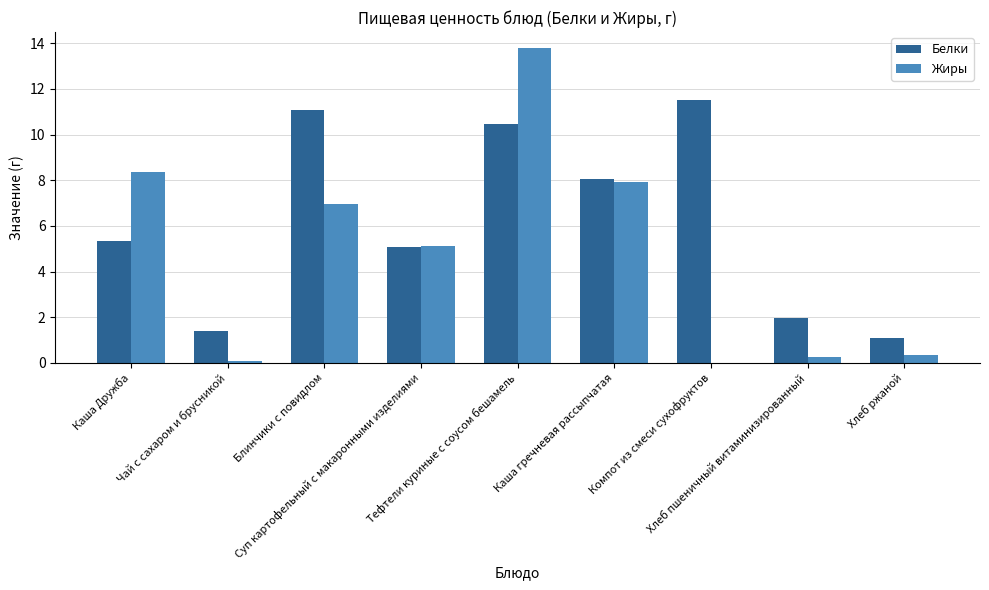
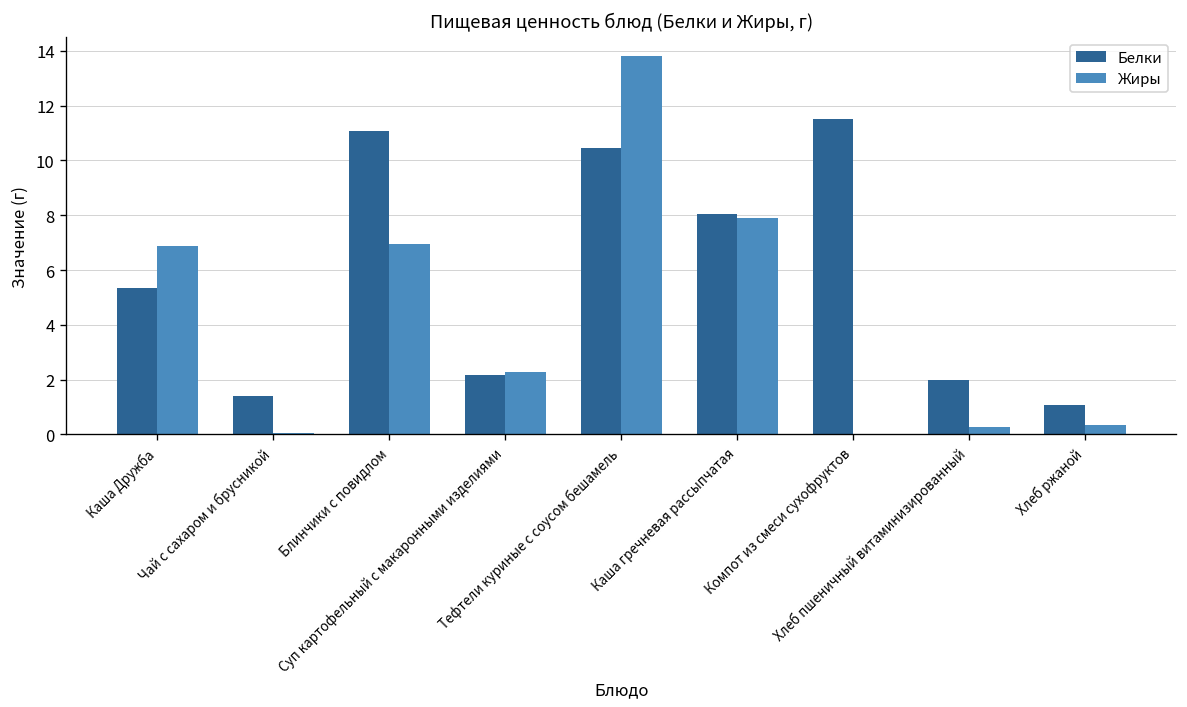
  {
    "Белки": {
      "Каша Дружба": 5.3,
      "Чай с сахаром и брусникой": 1.4,
      "Блинчики с повидлом": 11.1,
-     "Суп картофельный с макаронными изделиями": 5.1,
+     "Суп картофельный с макаронными изделиями": 2.2,
      "Тефтели куриные с соусом бешамель": 10.5,
      "Каша гречневая рассыпчатая": 8.1,
      "Компот из смеси сухофруктов": 11.5,
      "Хлеб пшеничный витаминизированный": 2.0,
      "Хлеб ржаной": 1.1
    },
    "Жиры": {
-     "Каша Дружба": 8.3,
+     "Каша Дружба": 6.9,
      "Блинчики с повидлом": 7.0,
-     "Суп картофельный с макаронными изделиями": 5.1,
+     "Суп картофельный с макаронными изделиями": 2.3,
      "Тефтели куриные с соусом бешамель": 13.8,
      "Каша гречневая рассыпчатая": 7.9,
      "Компот из смеси сухофруктов": 0.0,
      "Хлеб пшеничный витаминизированный": 0.3,
      "Хлеб ржаной": 0.4
    }
  }
